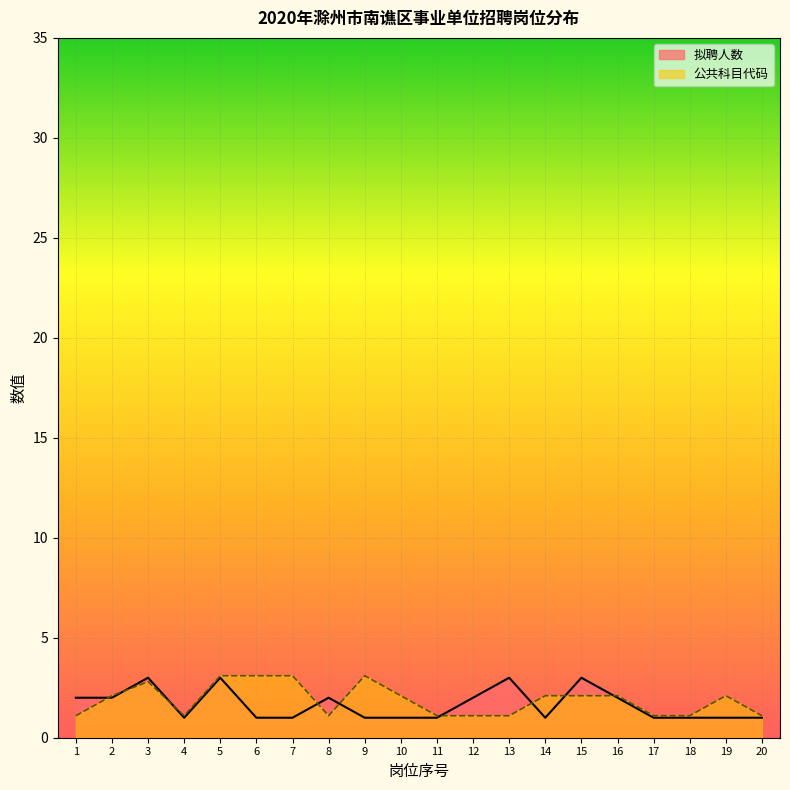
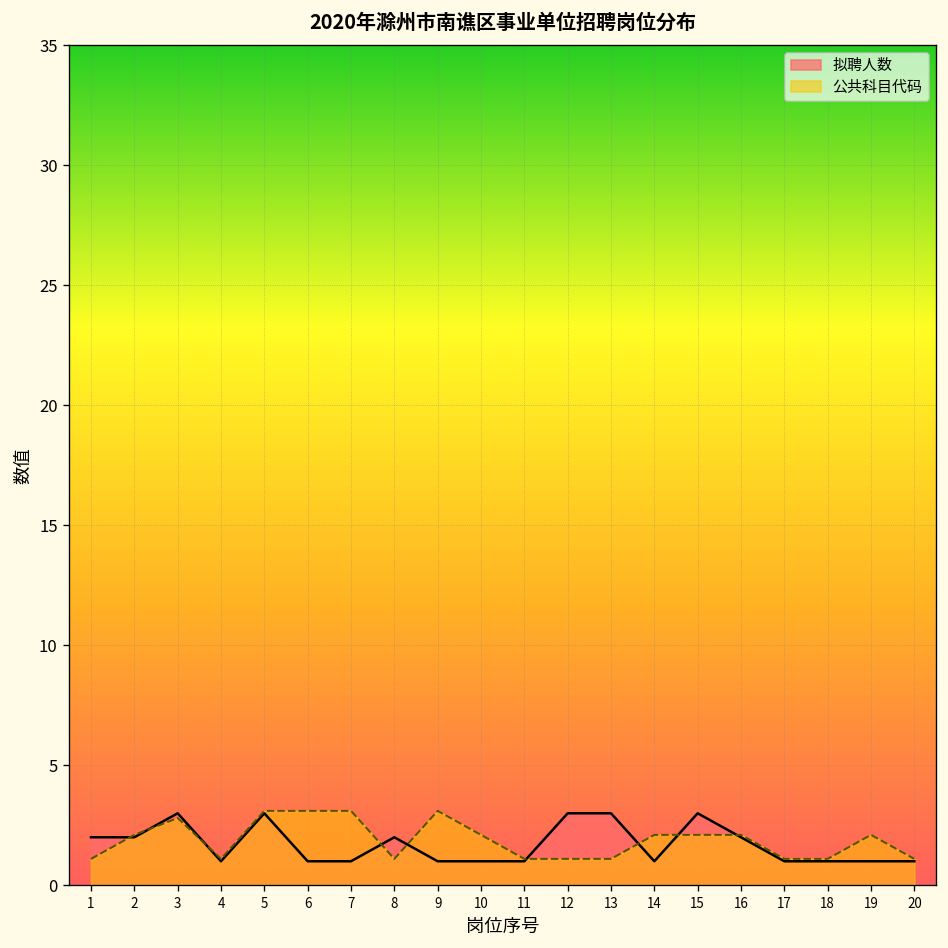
  {
    "拟聘人数": {
      "1": 2,
      "3": 3,
      "6": 1,
      "7": 1,
      "8": 2,
      "9": 1,
      "10": 1,
-     "12": 2,
+     "12": 3,
      "13": 3,
      "14": 1,
      "15": 3,
      "19": 1
    },
    "公共科目代码": {
      "1": 1,
      "3": 2.8,
      "6": 3,
      "7": 3,
      "8": 1,
      "9": 3,
      "10": 2,
      "12": 1,
      "13": 1,
      "14": 2,
      "15": 2,
      "19": 2
    }
  }
